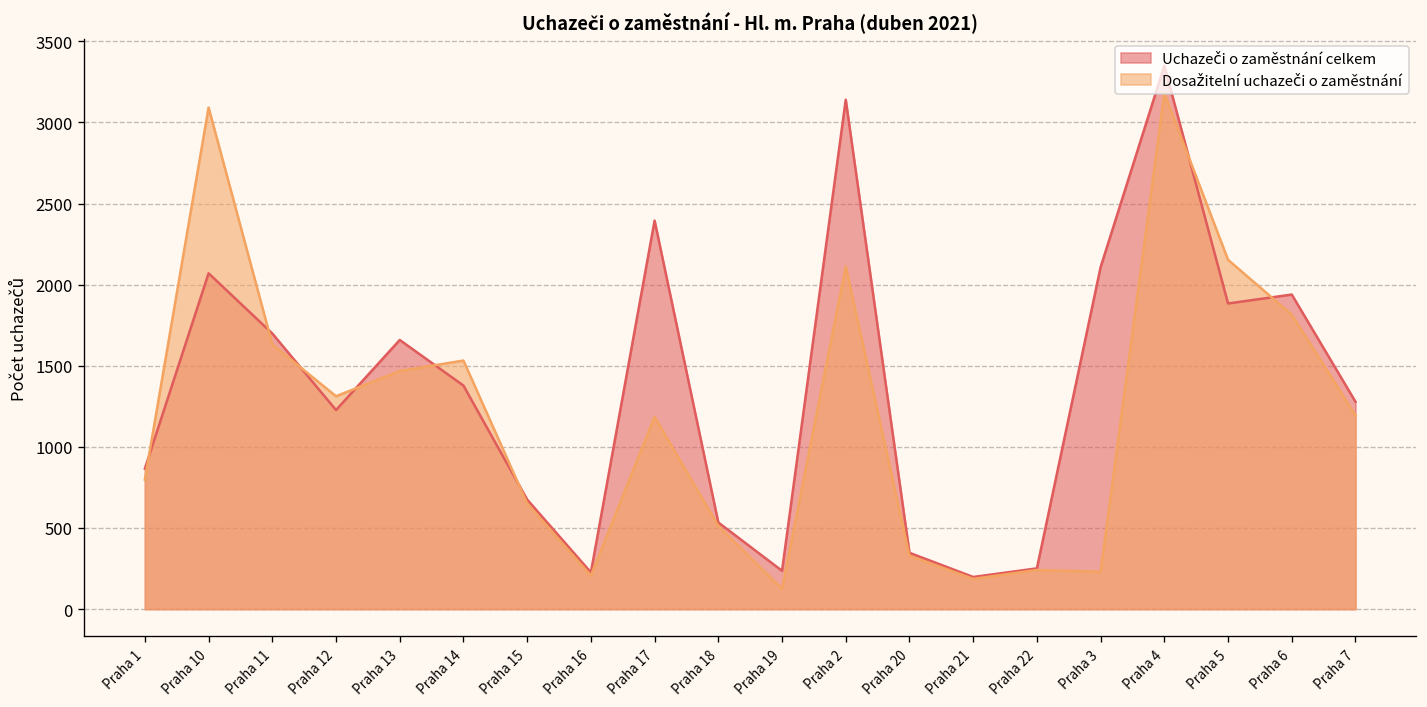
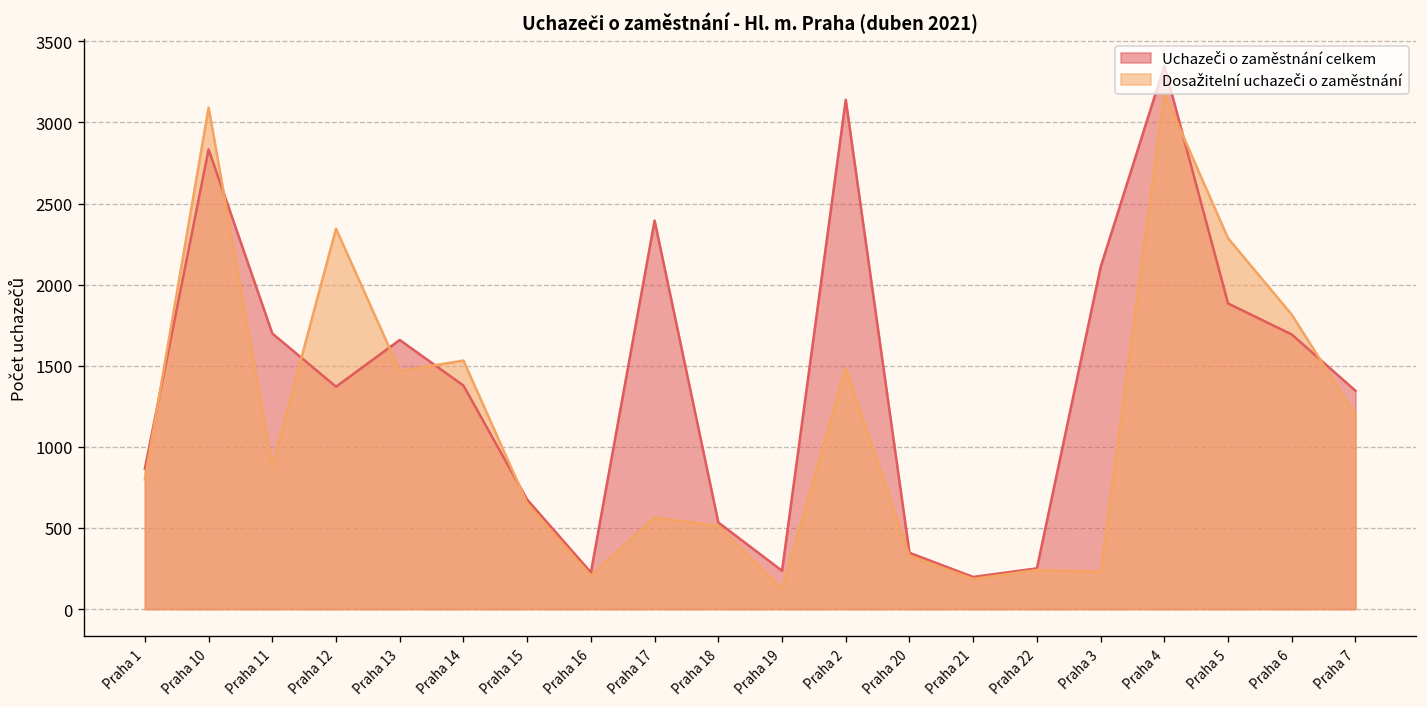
  {
    "Uchazeči o zaměstnání celkem": {
      "Praha 1": 870,
-     "Praha 10": 2070,
+     "Praha 10": 2830,
      "Praha 11": 1700,
-     "Praha 12": 1230,
+     "Praha 12": 1370,
      "Praha 13": 1660,
      "Praha 14": 1380,
      "Praha 15": 680,
      "Praha 16": 230,
      "Praha 17": 2400,
      "Praha 18": 530,
      "Praha 19": 240,
      "Praha 2": 3140,
      "Praha 3": 2110,
      "Praha 5": 1880,
-     "Praha 6": 1940,
-     "Praha 7": 1280
+     "Praha 6": 1690,
+     "Praha 7": 1350
    },
    "Dosažitelní uchazeči o zaměstnání": {
      "Praha 1": 800,
      "Praha 10": 3090,
-     "Praha 11": 1630,
-     "Praha 12": 1310,
+     "Praha 11": 880,
+     "Praha 12": 2350,
      "Praha 13": 1470,
      "Praha 14": 1530,
      "Praha 15": 650,
      "Praha 16": 210,
-     "Praha 17": 1190,
+     "Praha 17": 560,
      "Praha 18": 510,
      "Praha 19": 130,
-     "Praha 2": 2110,
+     "Praha 2": 1490,
      "Praha 3": 230,
-     "Praha 5": 2150,
+     "Praha 5": 2290,
      "Praha 6": 1820,
      "Praha 7": 1190
    }
  }
